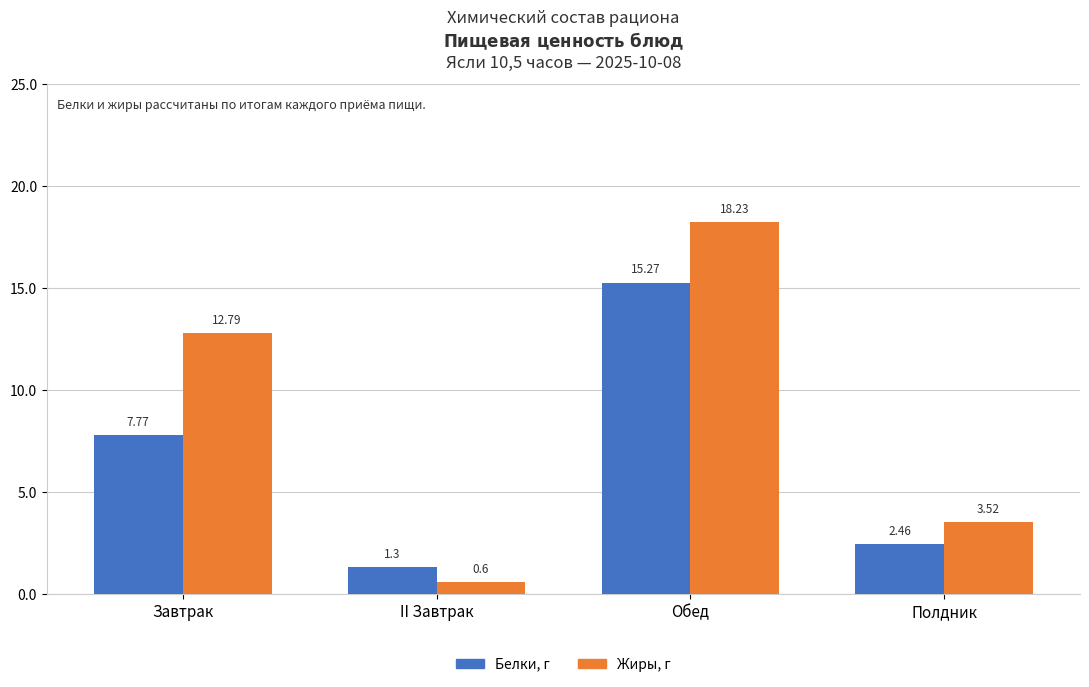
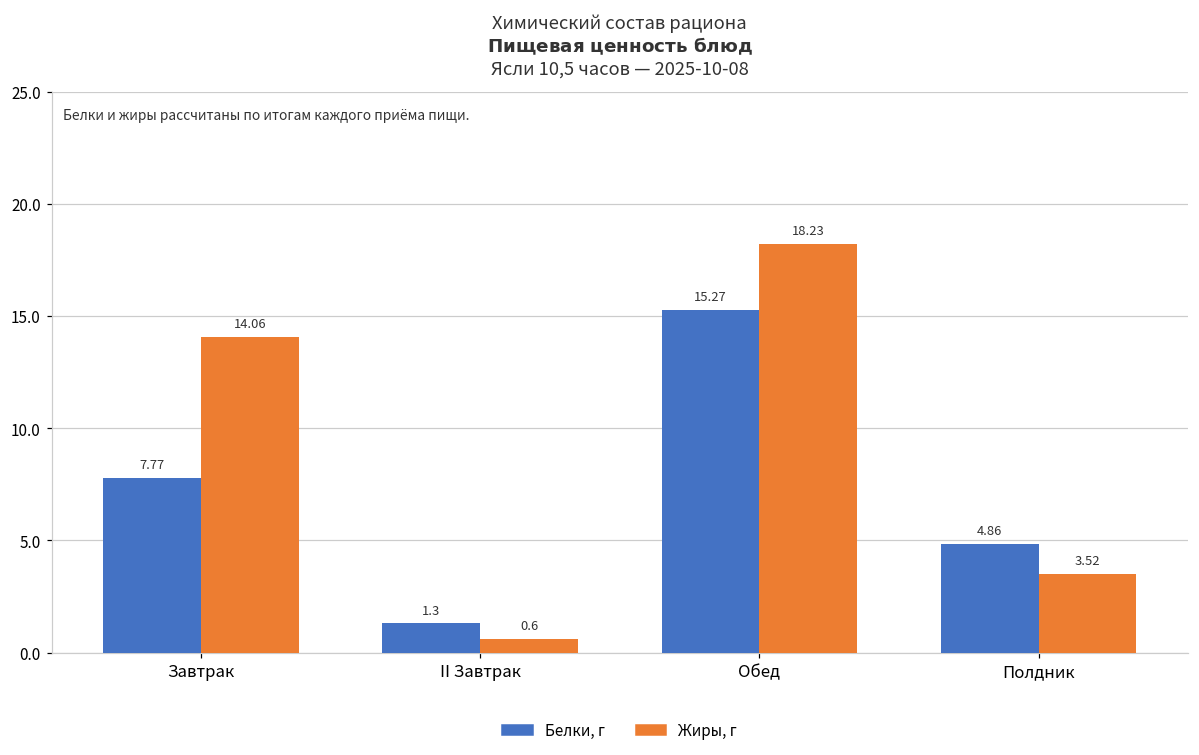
  {
    "Белки, г": {
      "Завтрак": 7.77,
      "II Завтрак": 1.3,
      "Обед": 15.27,
-     "Полдник": 2.46
+     "Полдник": 4.86
    },
    "Жиры, г": {
-     "Завтрак": 12.79,
+     "Завтрак": 14.06,
      "II Завтрак": 0.6,
      "Обед": 18.23,
      "Полдник": 3.52
    }
  }
